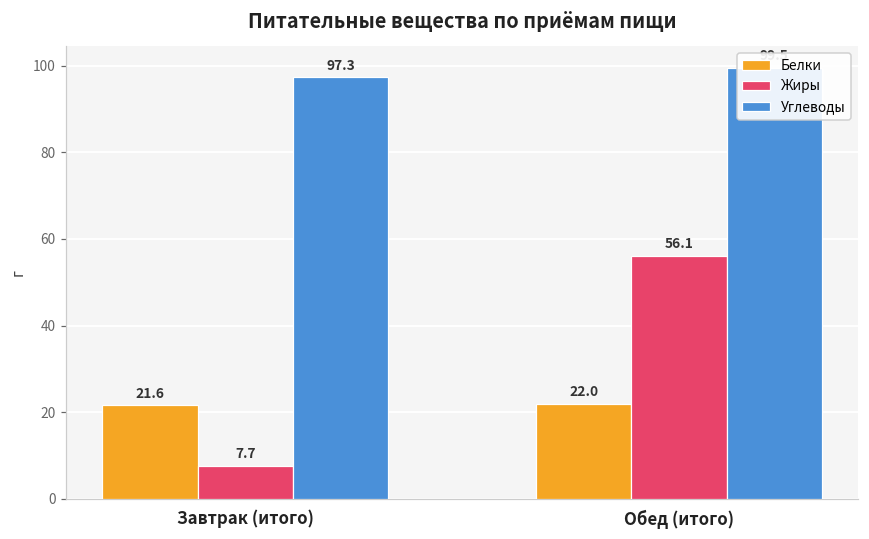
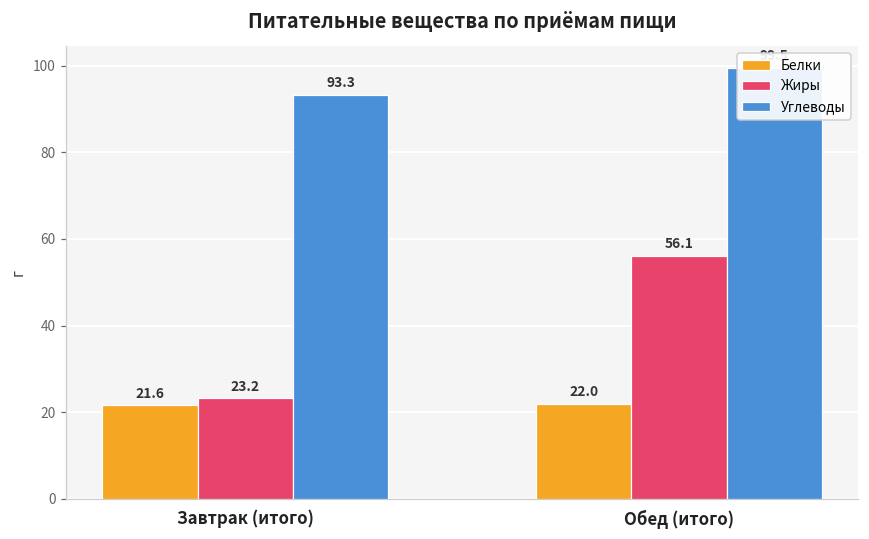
  {
    "Белки": {
      "Завтрак (итого)": 21.6,
      "Обед (итого)": 22.0
    },
    "Жиры": {
-     "Завтрак (итого)": 7.7,
+     "Завтрак (итого)": 23.2,
      "Обед (итого)": 56.1
    },
    "Углеводы": {
-     "Завтрак (итого)": 97.3
+     "Завтрак (итого)": 93.3
    }
  }
